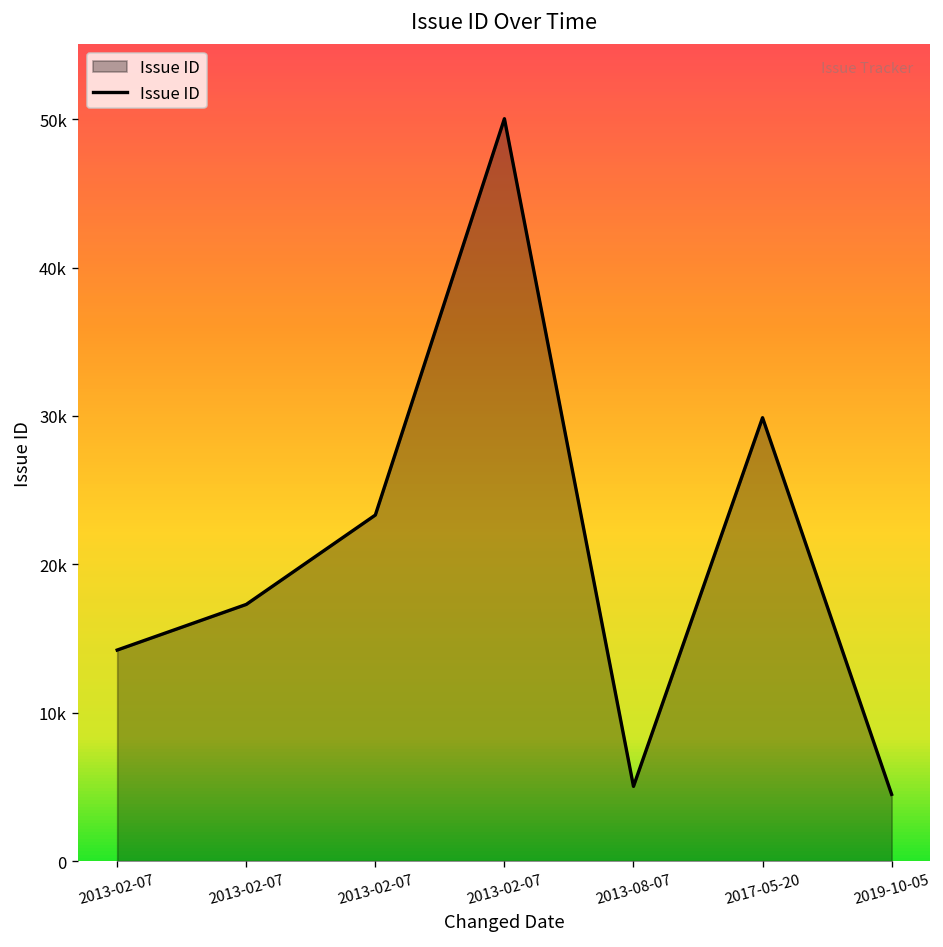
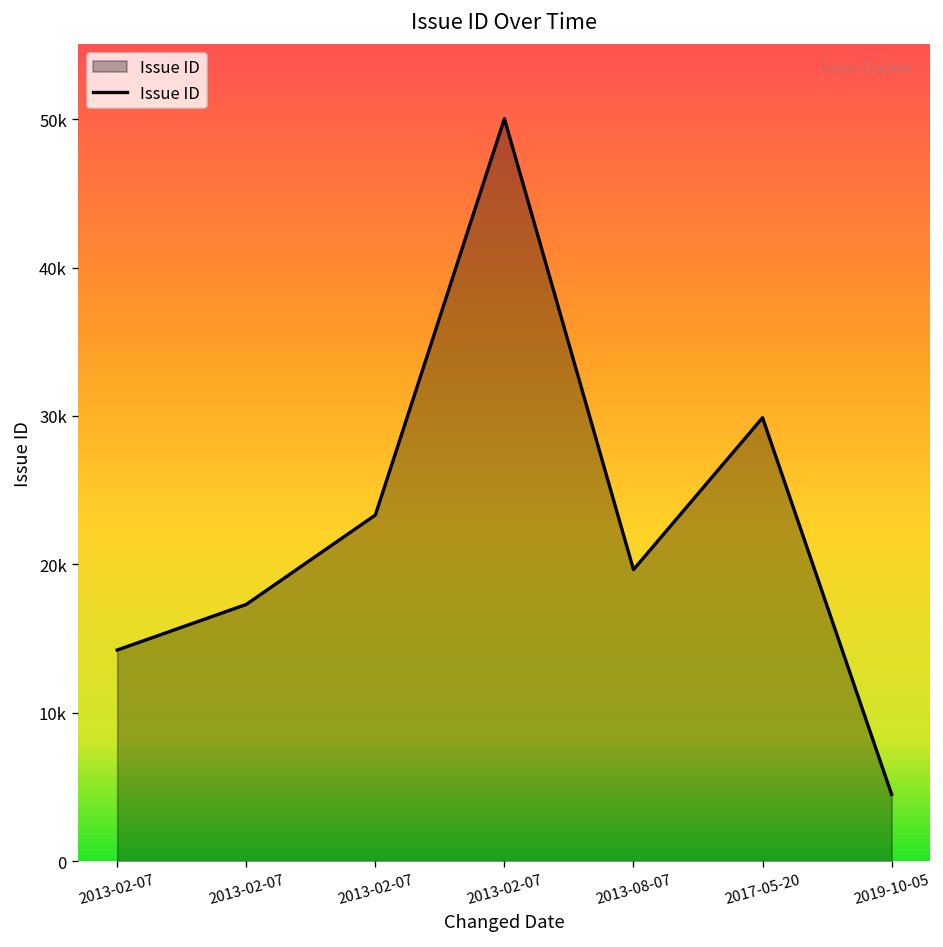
  {
-   "2013-08-07": 5000,
+   "2013-08-07": 19600,
    "2017-05-20": 29900,
    "2019-10-05": 4500
  }
